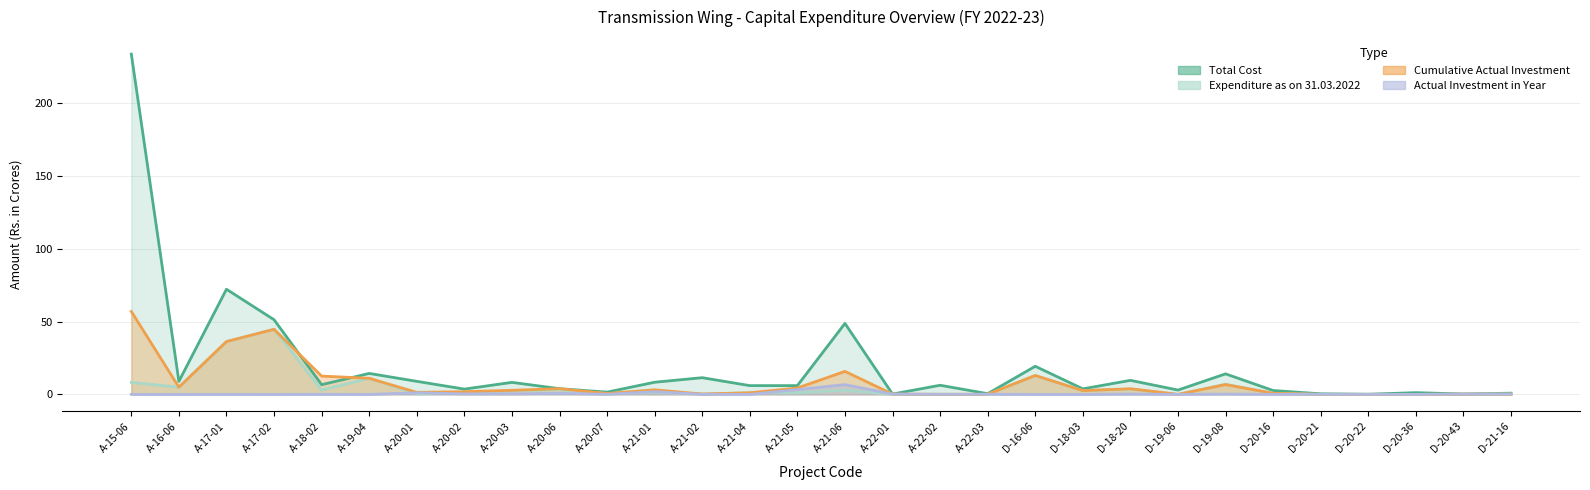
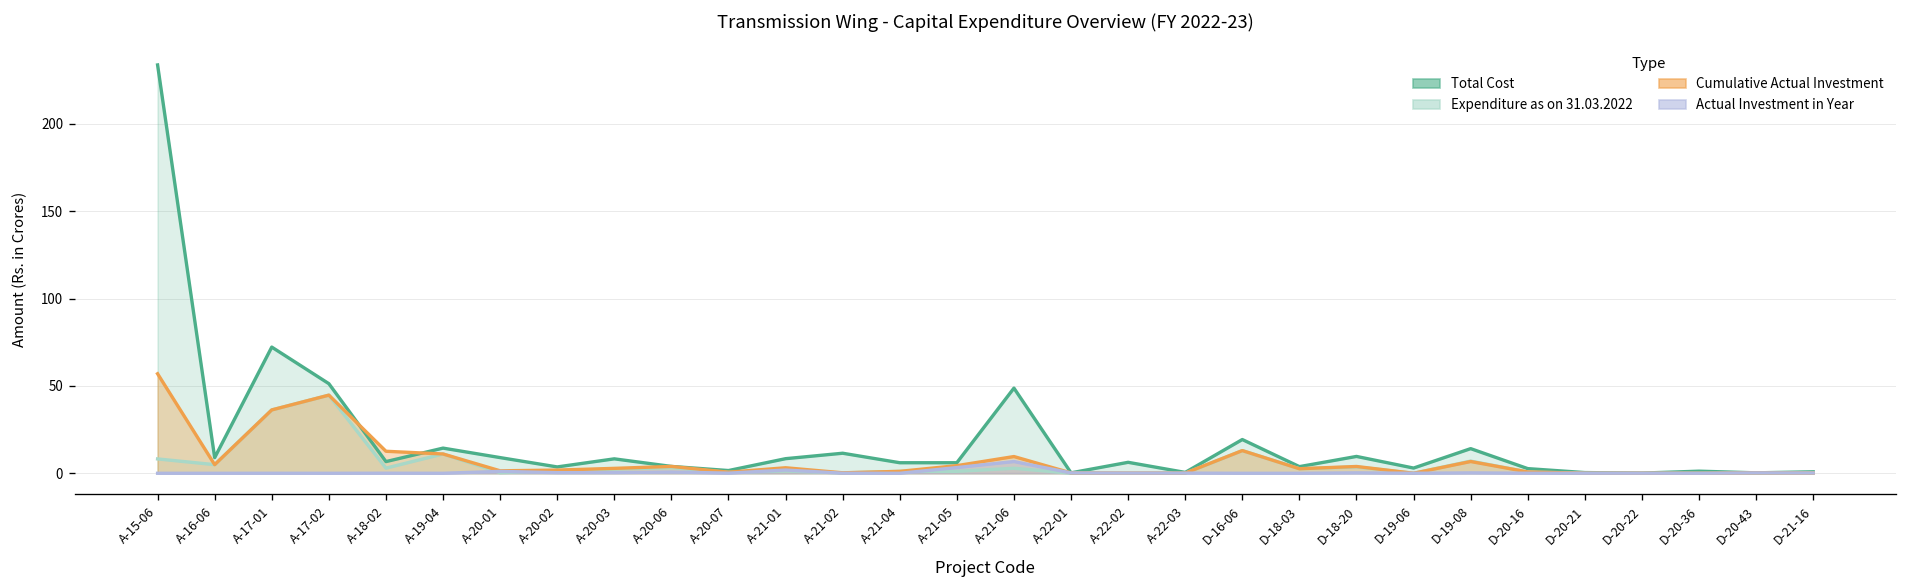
  {
    "Cumulative Actual Investment": {
      "A-15-06": 57,
      "A-18-02": 13,
-     "A-21-06": 16
+     "A-21-06": 10
    }
  }
